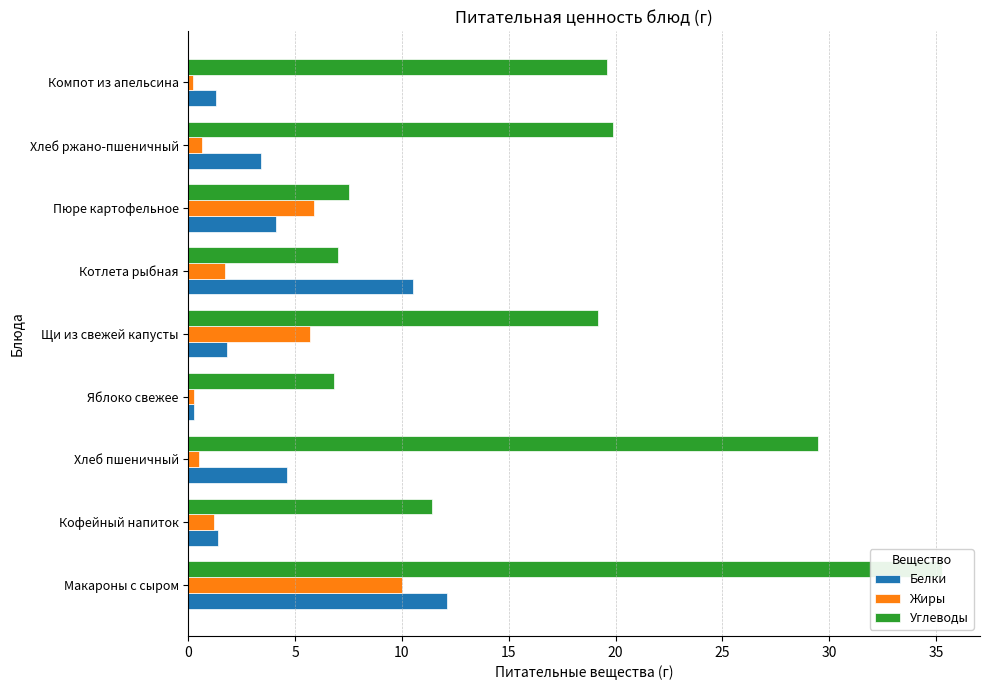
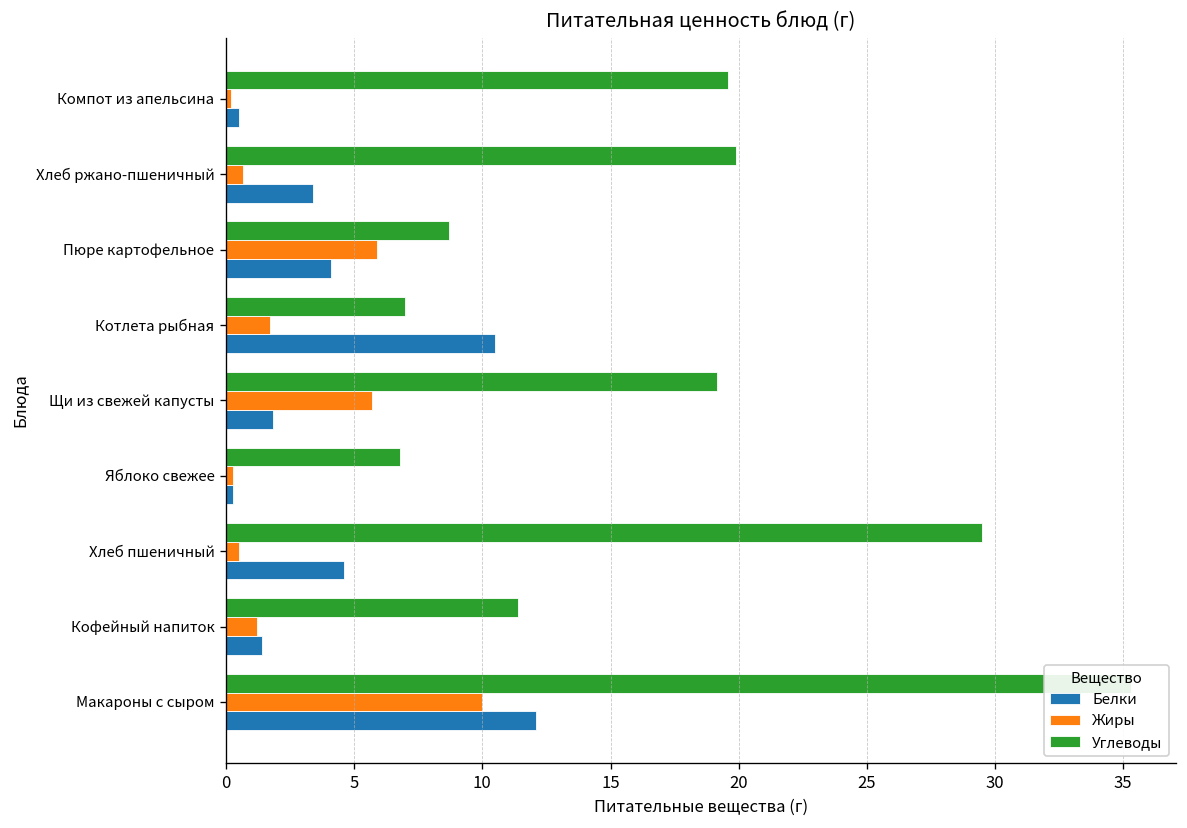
  {
    "Белки": {
-     "Компот из апельсина": 1.3,
+     "Компот из апельсина": 0.5,
      "Хлеб ржано-пшеничный": 3.4,
      "Пюре картофельное": 4.1,
      "Котлета рыбная": 10.5,
      "Щи из свежей капусты": 1.8,
      "Яблоко свежее": 0.3,
      "Хлеб пшеничный": 4.6,
      "Кофейный напиток": 1.4,
      "Макароны с сыром": 12.1
    },
    "Жиры": {
      "Компот из апельсина": 0.2,
      "Хлеб ржано-пшеничный": 0.7,
      "Пюре картофельное": 5.9,
      "Котлета рыбная": 1.7,
      "Щи из свежей капусты": 5.7,
      "Яблоко свежее": 0.3,
      "Хлеб пшеничный": 0.5,
      "Кофейный напиток": 1.2,
      "Макароны с сыром": 10.0
    },
    "Углеводы": {
      "Компот из апельсина": 19.6,
      "Хлеб ржано-пшеничный": 19.9,
-     "Пюре картофельное": 7.5,
+     "Пюре картофельное": 8.7,
      "Котлета рыбная": 7.0,
      "Щи из свежей капусты": 19.2,
      "Яблоко свежее": 6.8,
      "Хлеб пшеничный": 29.5,
      "Кофейный напиток": 11.4
    }
  }
